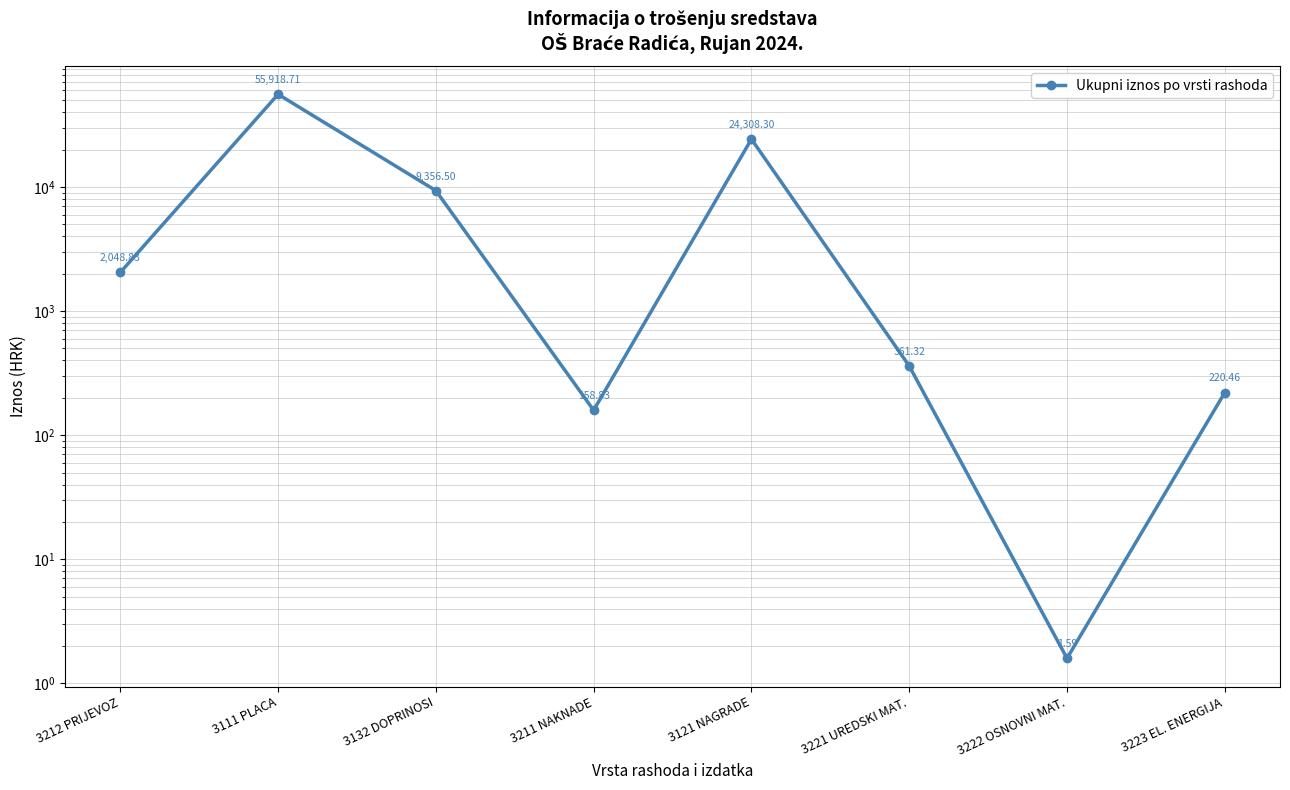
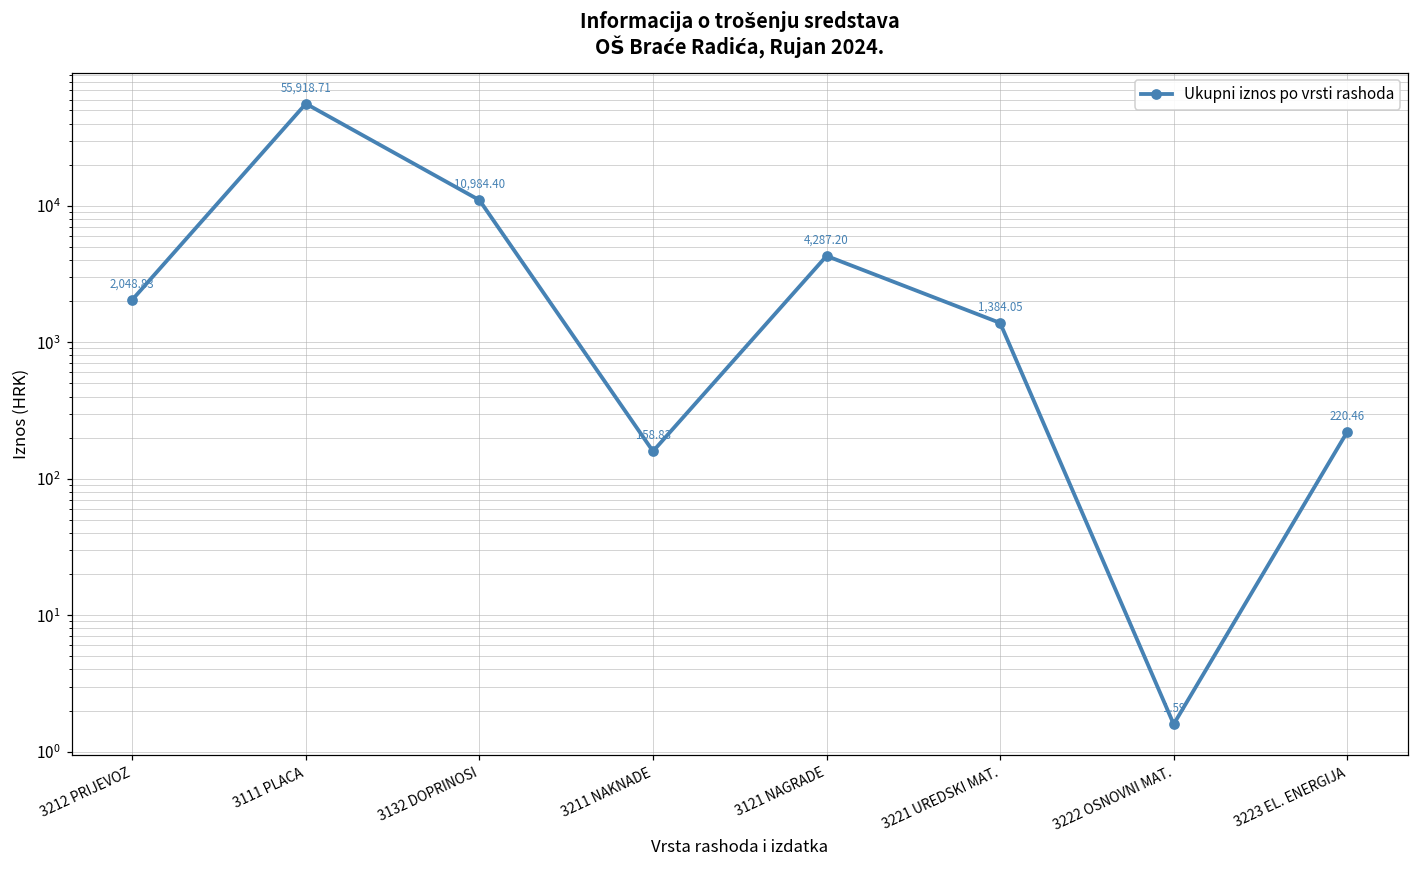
  {
    "3212 PRIJEVOZ": "2,048.83",
    "3111 PLACA": "55,918.71",
-   "3132 DOPRINOSI": "9,356.50",
+   "3132 DOPRINOSI": "10,984.40",
    "3211 NAKNADE": "158.83",
-   "3121 NAGRADE": "24,308.30",
-   "3221 UREDSKI MAT.": "361.32",
+   "3121 NAGRADE": "4,287.20",
+   "3221 UREDSKI MAT.": "1,384.05",
    "3222 OSNOVNI MAT.": "1.59",
    "3223 EL. ENERGIJA": "220.46"
  }
